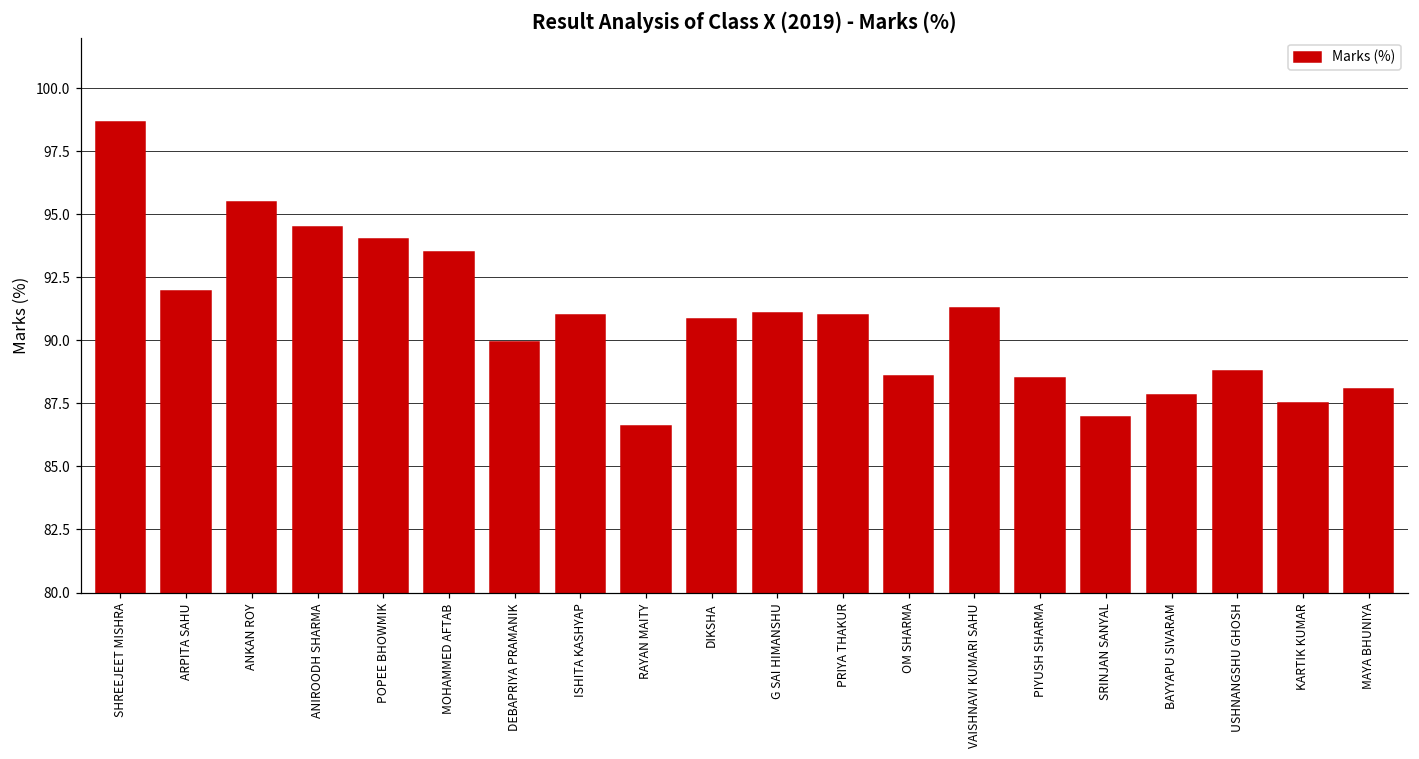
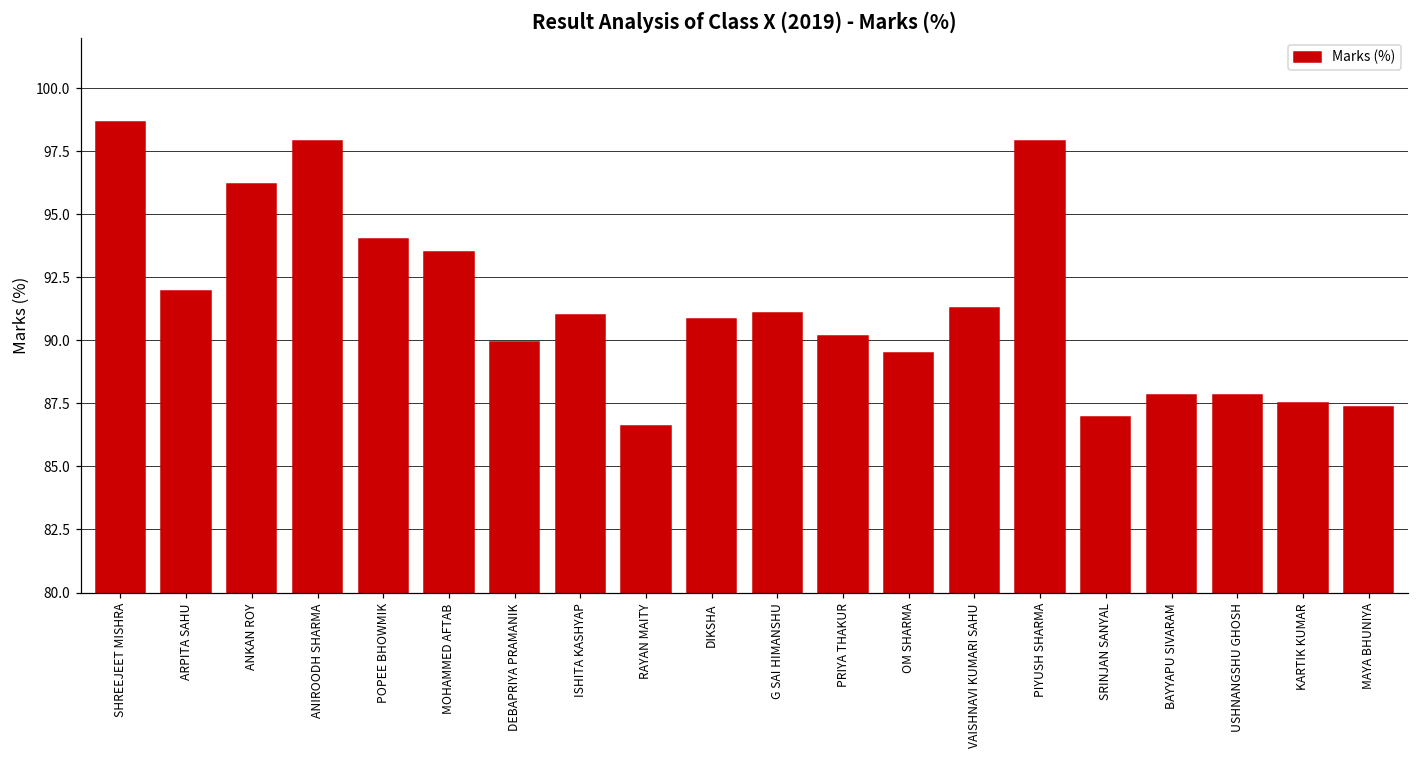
  {
    "SHREEJEET MISHRA": 98.7,
    "ARPITA SAHU": 91.9,
-   "ANKAN ROY": 95.5,
-   "ANIROODH SHARMA": 94.5,
+   "ANKAN ROY": 96.2,
+   "ANIROODH SHARMA": 97.9,
    "POPEE BHOWMIK": 94.0,
    "MOHAMMED AFTAB": 93.5,
    "DEBAPRIYA PRAMANIK": 90.0,
    "ISHITA KASHYAP": 91.0,
    "RAYAN MAITY": 86.6,
    "DIKSHA": 90.8,
    "G SAI HIMANSHU": 91.1,
-   "PRIYA THAKUR": 91.0,
-   "OM SHARMA": 88.6,
+   "PRIYA THAKUR": 90.2,
+   "OM SHARMA": 89.5,
    "VAISHNAVI KUMARI SAHU": 91.3,
-   "PIYUSH SHARMA": 88.5,
+   "PIYUSH SHARMA": 97.9,
    "SRINJAN SANYAL": 87.0,
    "BAYYAPU SIVARAM": 87.8,
-   "USHNANGSHU GHOSH": 88.8,
+   "USHNANGSHU GHOSH": 87.8,
    "KARTIK KUMAR": 87.5,
-   "MAYA BHUNIYA": 88.1
+   "MAYA BHUNIYA": 87.3
  }
